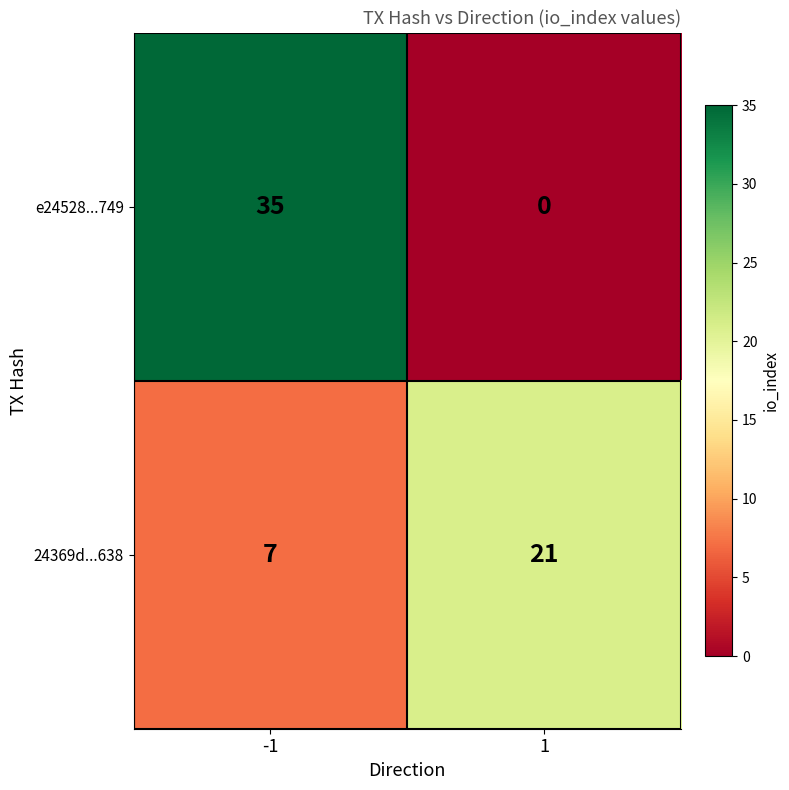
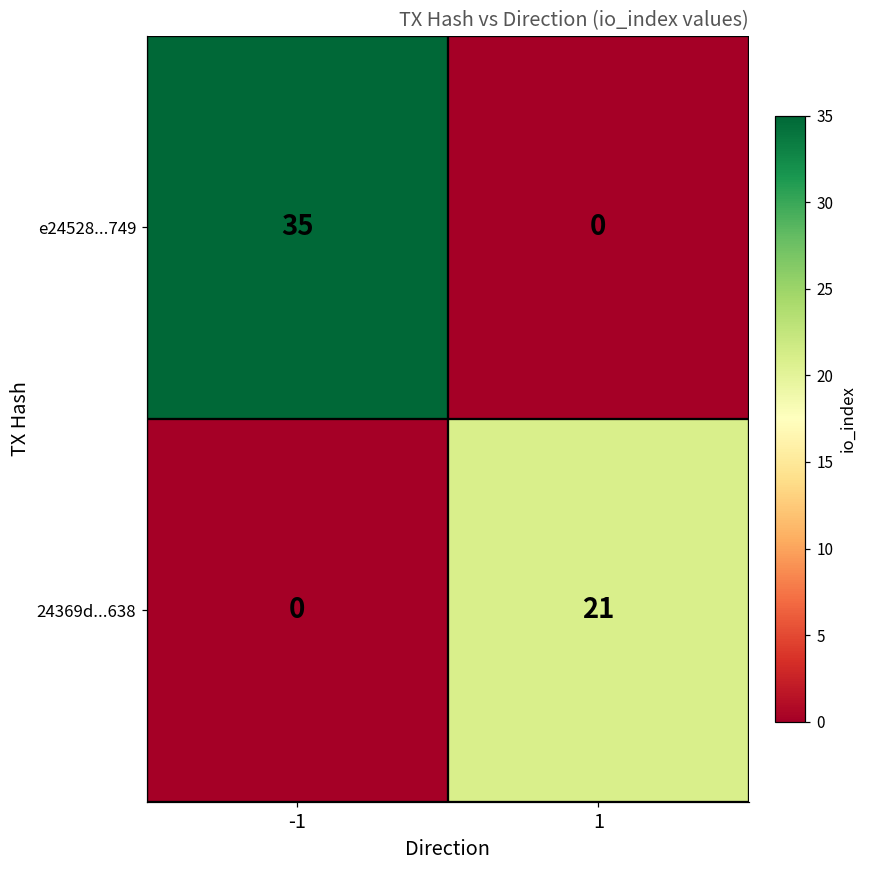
  {
    "e24528...749": {
      "-1": 35,
      "1": 0
    },
    "24369d...638": {
-     "-1": 7,
+     "-1": 0,
      "1": 21
    }
  }
